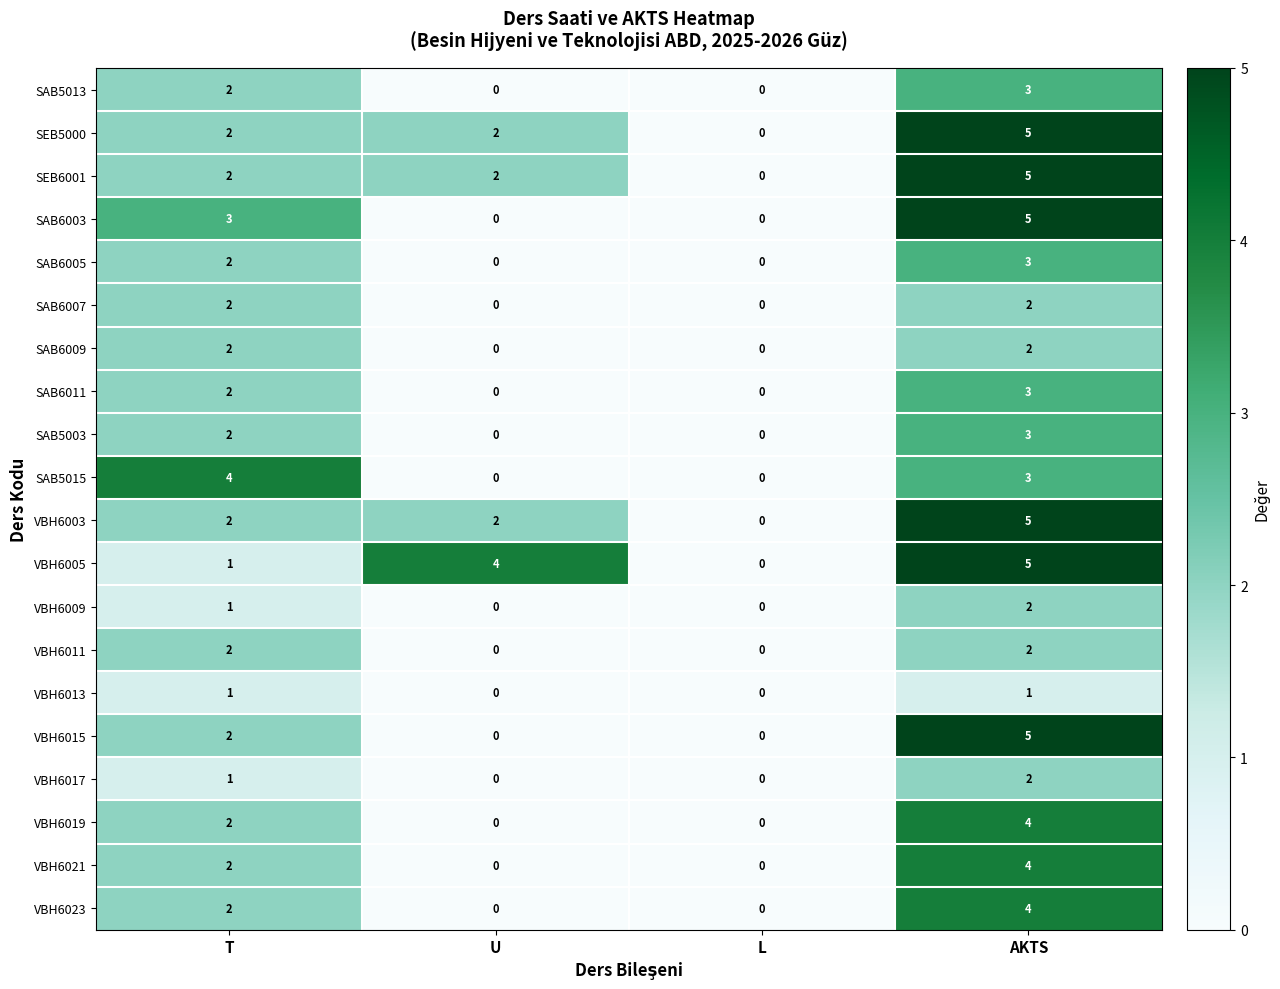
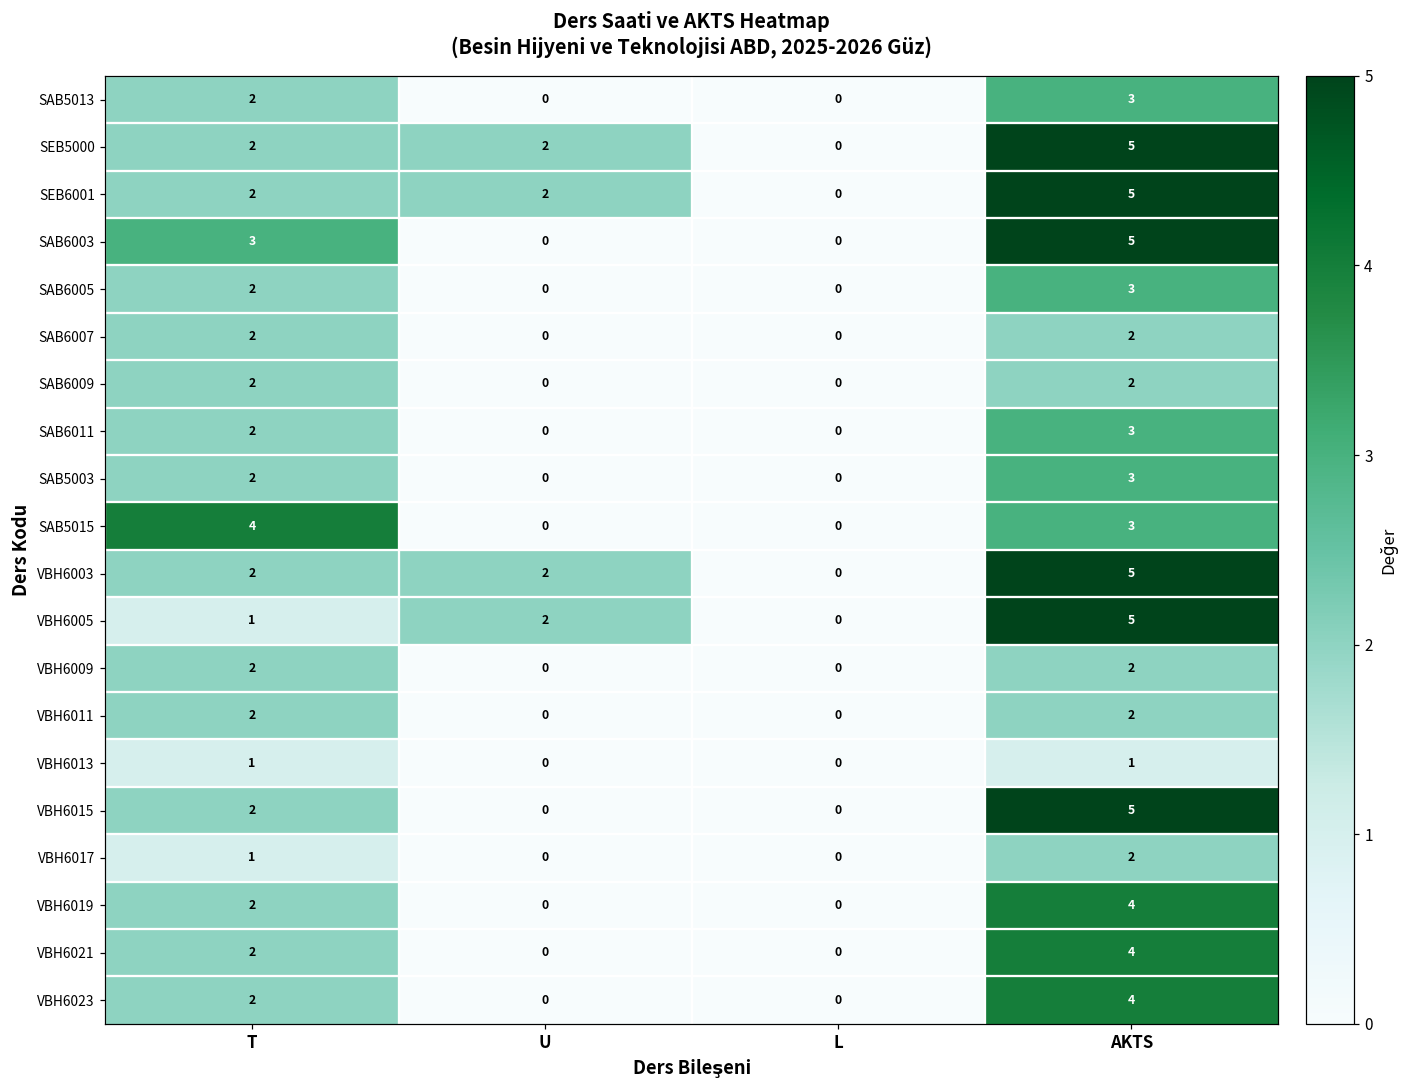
  {
    "SAB5013": {
      "T": 2,
      "U": 0,
      "L": 0,
      "AKTS": 3
    },
    "SEB5000": {
      "T": 2,
      "U": 2,
      "L": 0,
      "AKTS": 5
    },
    "SEB6001": {
      "T": 2,
      "U": 2,
      "L": 0,
      "AKTS": 5
    },
    "SAB6003": {
      "T": 3,
      "U": 0,
      "L": 0,
      "AKTS": 5
    },
    "SAB6005": {
      "T": 2,
      "U": 0,
      "L": 0,
      "AKTS": 3
    },
    "SAB6007": {
      "T": 2,
      "U": 0,
      "L": 0,
      "AKTS": 2
    },
    "SAB6009": {
      "T": 2,
      "U": 0,
      "L": 0,
      "AKTS": 2
    },
    "SAB6011": {
      "T": 2,
      "U": 0,
      "L": 0,
      "AKTS": 3
    },
    "SAB5003": {
      "T": 2,
      "U": 0,
      "L": 0,
      "AKTS": 3
    },
    "SAB5015": {
      "T": 4,
      "U": 0,
      "L": 0,
      "AKTS": 3
    },
    "VBH6003": {
      "T": 2,
      "U": 2,
      "L": 0,
      "AKTS": 5
    },
    "VBH6005": {
      "T": 1,
-     "U": 4,
+     "U": 2,
      "L": 0,
      "AKTS": 5
    },
    "VBH6009": {
-     "T": 1,
+     "T": 2,
      "U": 0,
      "L": 0,
      "AKTS": 2
    },
    "VBH6011": {
      "T": 2,
      "U": 0,
      "L": 0,
      "AKTS": 2
    },
    "VBH6013": {
      "T": 1,
      "U": 0,
      "L": 0,
      "AKTS": 1
    },
    "VBH6015": {
      "T": 2,
      "U": 0,
      "L": 0,
      "AKTS": 5
    },
    "VBH6017": {
      "T": 1,
      "U": 0,
      "L": 0,
      "AKTS": 2
    },
    "VBH6019": {
      "T": 2,
      "U": 0,
      "L": 0,
      "AKTS": 4
    },
    "VBH6021": {
      "T": 2,
      "U": 0,
      "L": 0,
      "AKTS": 4
    },
    "VBH6023": {
      "T": 2,
      "U": 0,
      "L": 0,
      "AKTS": 4
    }
  }
